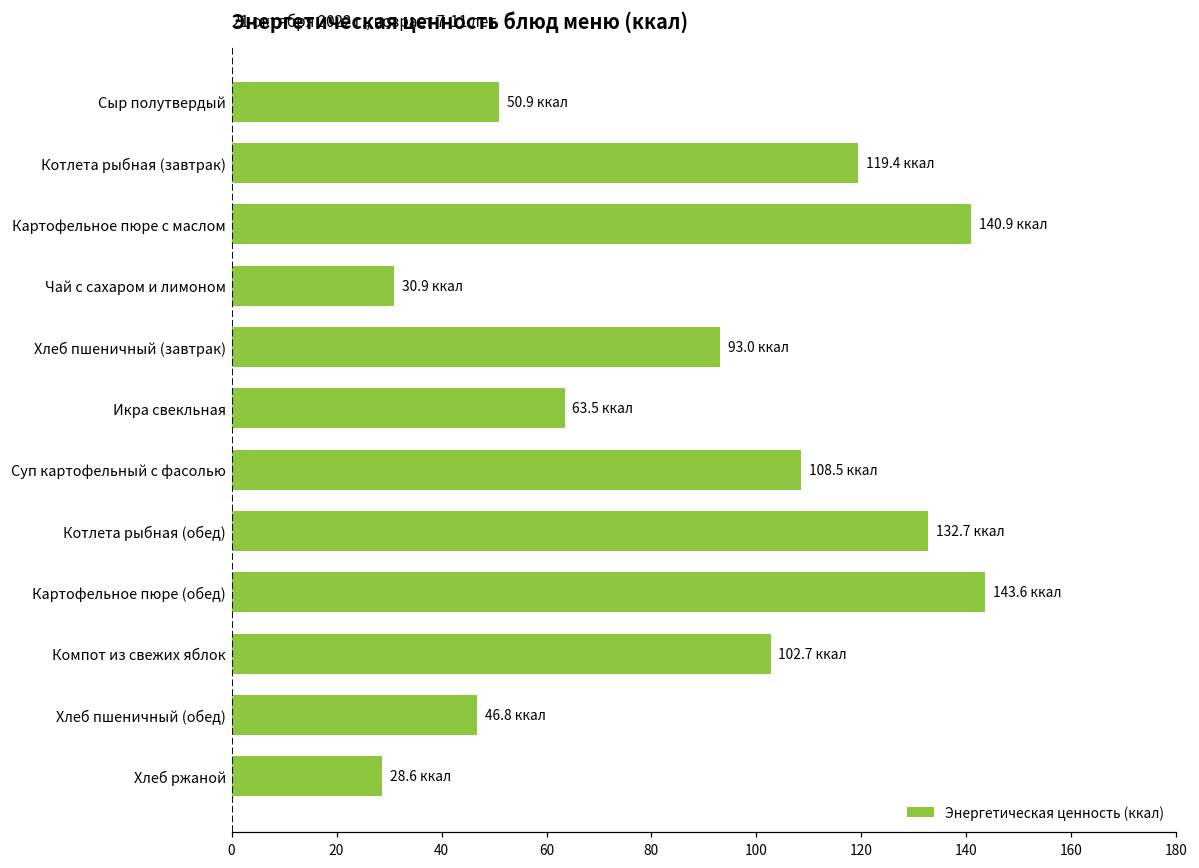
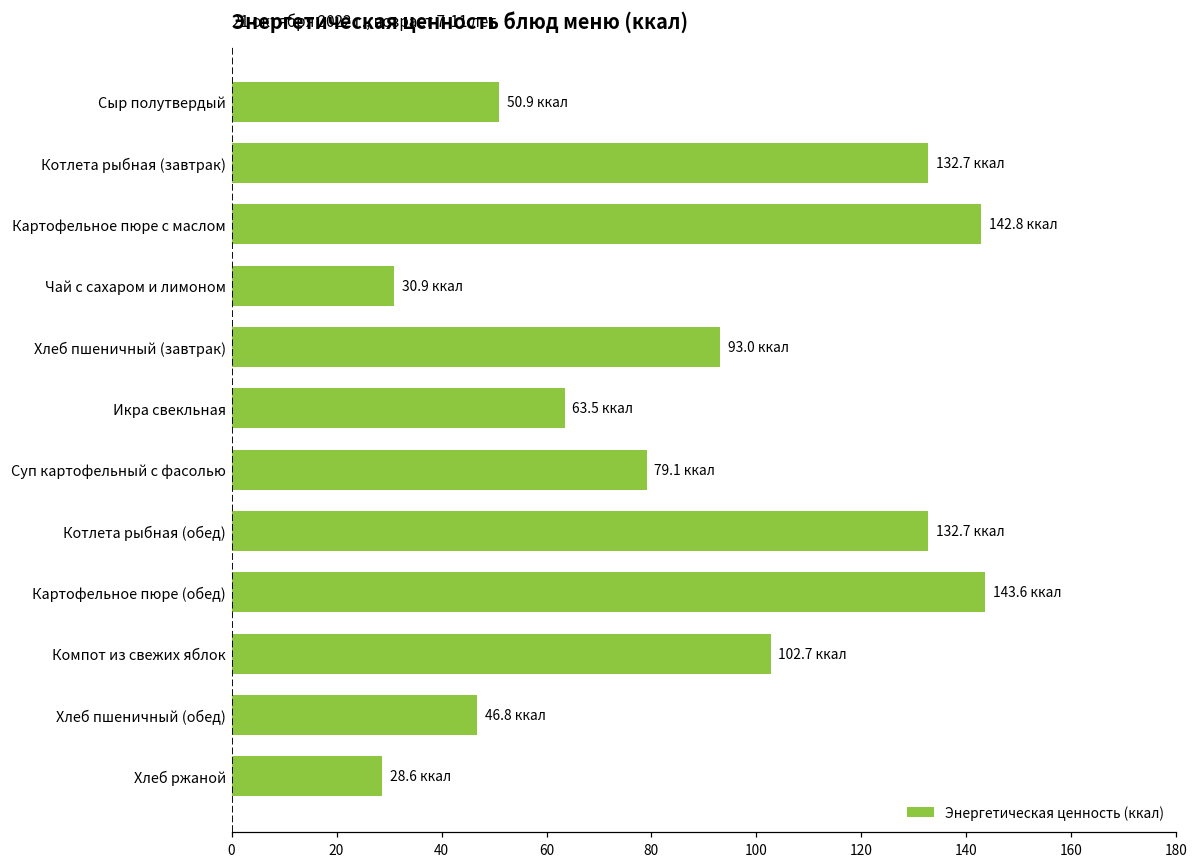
  {
    "Сыр полутвердый": 50.9,
-   "Котлета рыбная (завтрак)": 119.4,
-   "Картофельное пюре с маслом": 140.9,
+   "Котлета рыбная (завтрак)": 132.7,
+   "Картофельное пюре с маслом": 142.8,
    "Чай с сахаром и лимоном": 30.9,
    "Хлеб пшеничный (завтрак)": 93.0,
    "Икра свекльная": 63.5,
-   "Суп картофельный с фасолью": 108.5,
+   "Суп картофельный с фасолью": 79.1,
    "Котлета рыбная (обед)": 132.7,
    "Картофельное пюре (обед)": 143.6,
    "Компот из свежих яблок": 102.7,
    "Хлеб пшеничный (обед)": 46.8,
    "Хлеб ржаной": 28.6
  }
